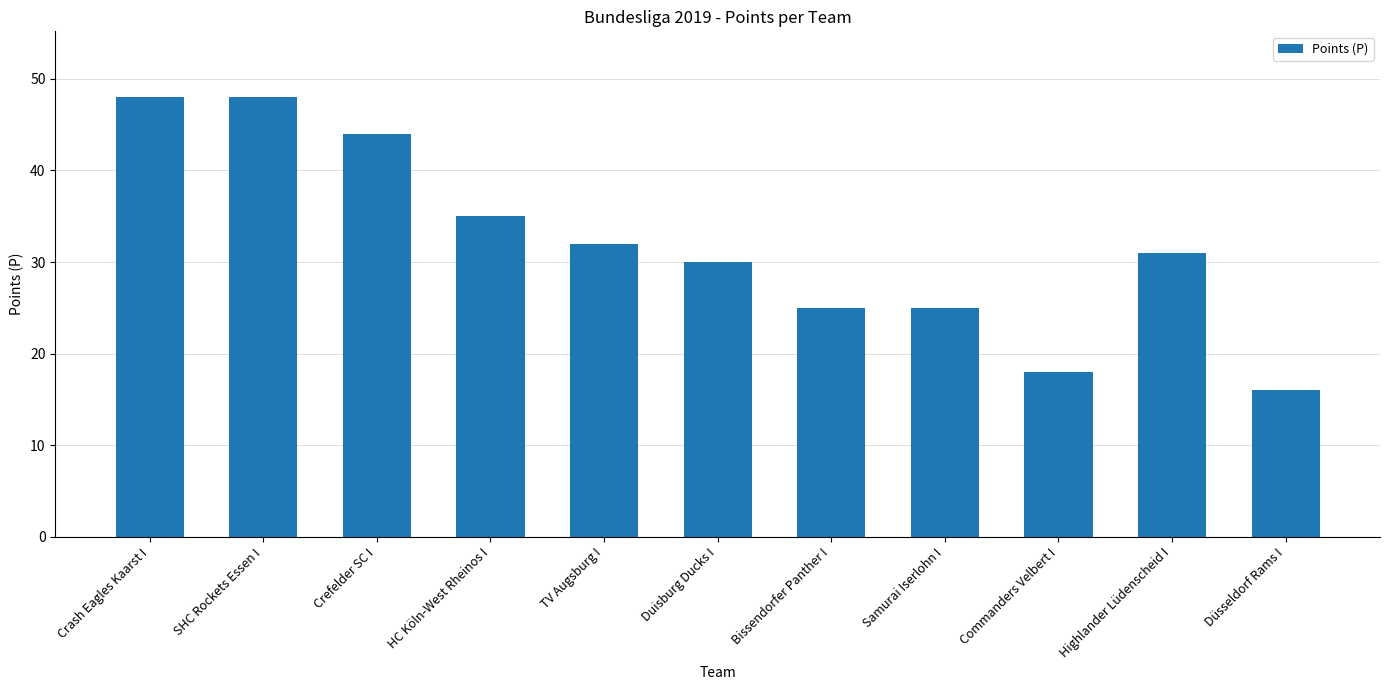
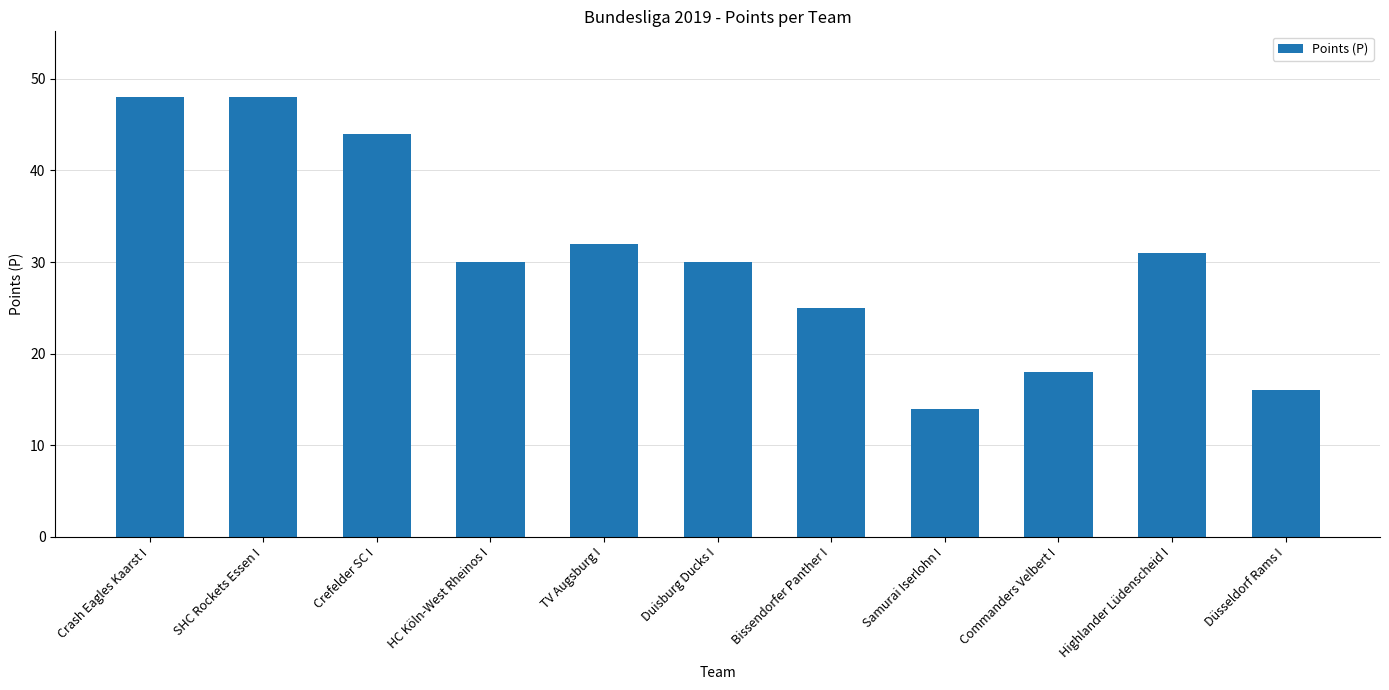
  {
    "Crash Eagles Kaarst I": 48,
    "SHC Rockets Essen I": 48,
    "Crefelder SC I": 44,
-   "HC Köln-West Rheinos I": 35,
+   "HC Köln-West Rheinos I": 30,
    "TV Augsburg I": 32,
    "Duisburg Ducks I": 30,
    "Bissendorfer Panther I": 25,
-   "Samurai Iserlohn I": 25,
+   "Samurai Iserlohn I": 14,
    "Commanders Velbert I": 18,
    "Highlander Lüdenscheid I": 31,
    "Düsseldorf Rams I": 16
  }
